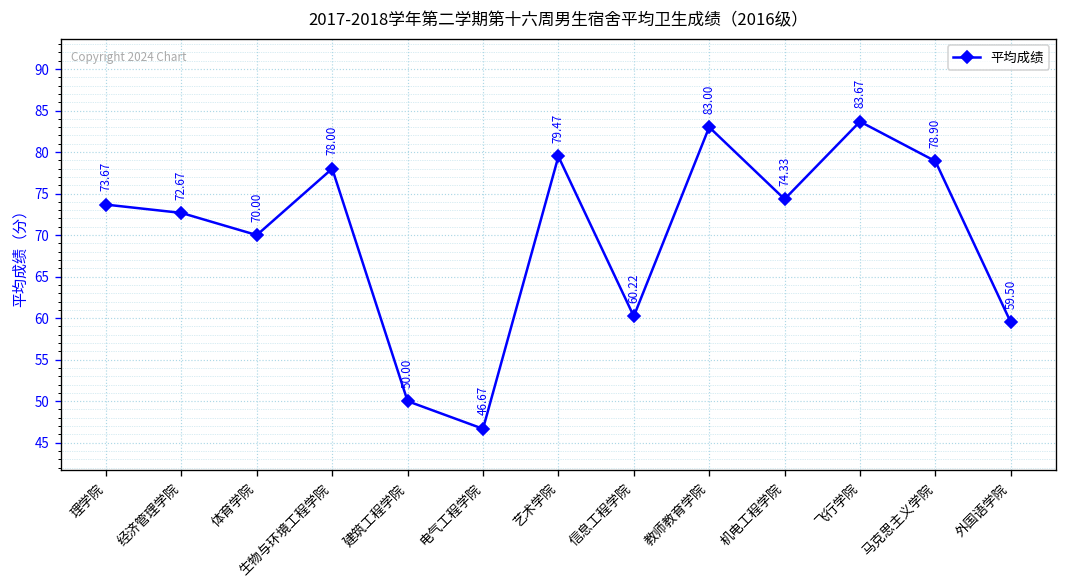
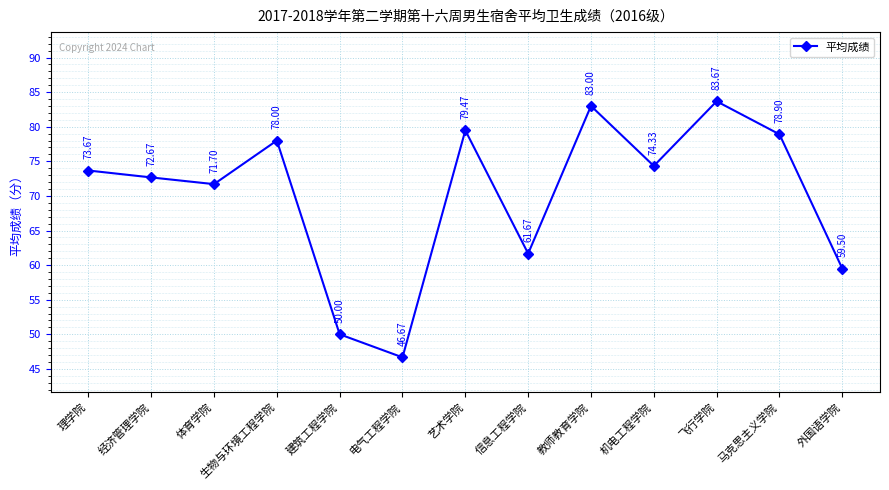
  {
    "理学院": 73.67,
    "经济管理学院": 72.67,
-   "体育学院": 70.00,
+   "体育学院": 71.70,
    "生物与环境工程学院": 78.00,
    "建筑工程学院": 50.00,
    "电气工程学院": 46.67,
    "艺术学院": 79.47,
-   "信息工程学院": 60.22,
+   "信息工程学院": 61.67,
    "教师教育学院": 83.00,
    "机电工程学院": 74.33,
    "飞行学院": 83.67,
    "马克思主义学院": 78.90,
    "外国语学院": 59.50
  }
